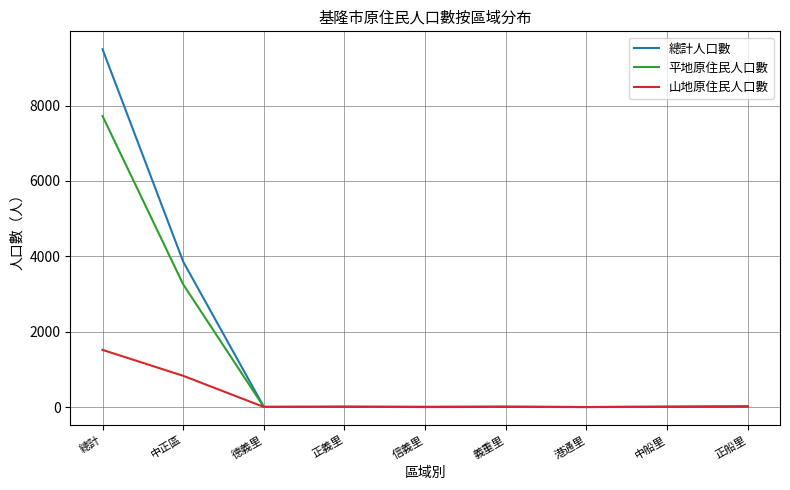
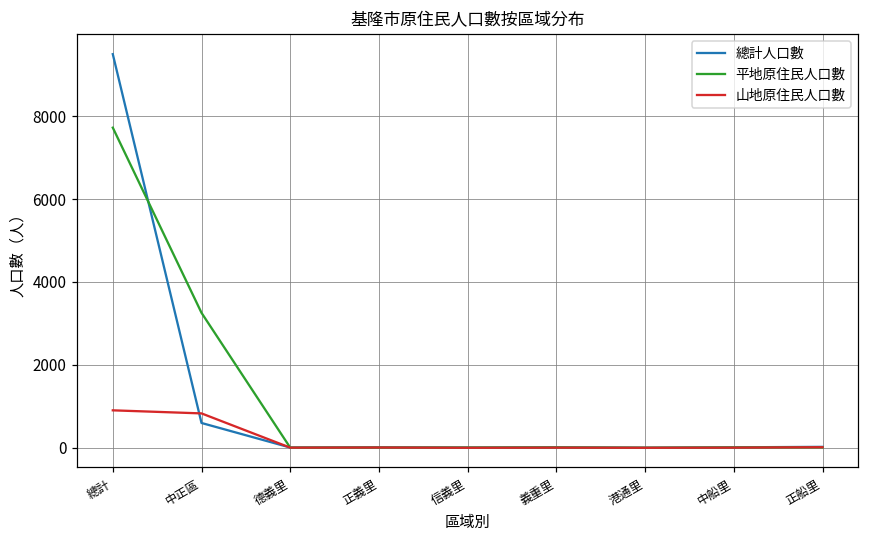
  {
    "總計人口數": {
      "總計": 9500,
-     "中正區": 3900
+     "中正區": 600
    },
    "平地原住民人口數": {
      "總計": 7700,
      "中正區": 3300
    },
    "山地原住民人口數": {
-     "總計": 1500,
+     "總計": 900,
      "中正區": 800
    }
  }
